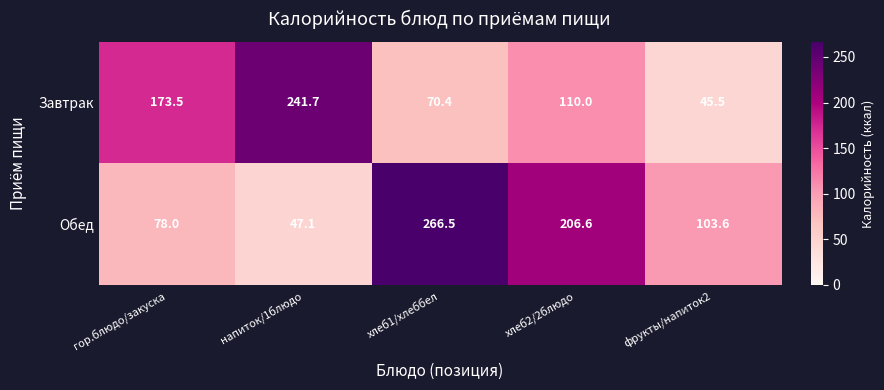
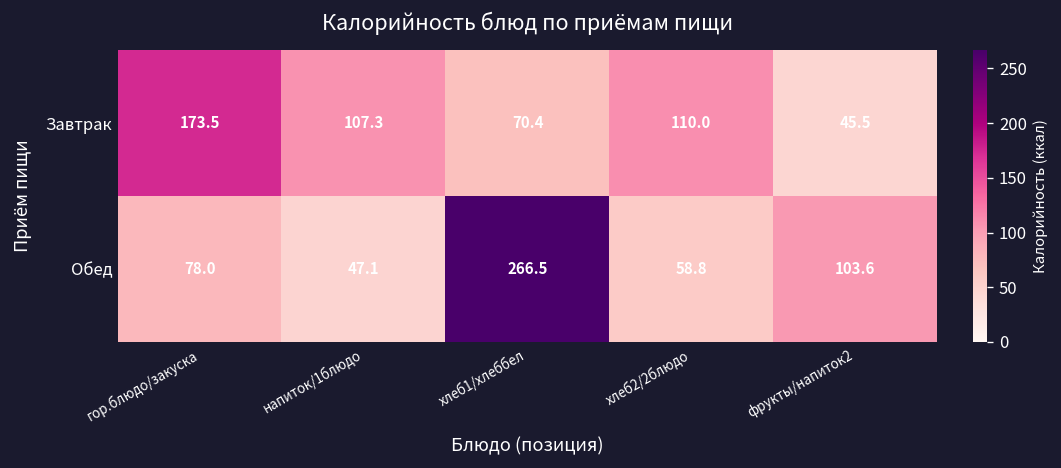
  {
    "Завтрак": {
      "гор.блюдо/закуска": 173.5,
-     "напиток/1блюдо": 241.7,
+     "напиток/1блюдо": 107.3,
      "хлеб1/хлеббел": 70.4,
      "хлеб2/2блюдо": 110.0
    },
    "Обед": {
      "гор.блюдо/закуска": 78.0,
      "хлеб1/хлеббел": 266.5,
-     "хлеб2/2блюдо": 206.6,
+     "хлеб2/2блюдо": 58.8,
      "фрукты/напиток2": 103.6
    }
  }
